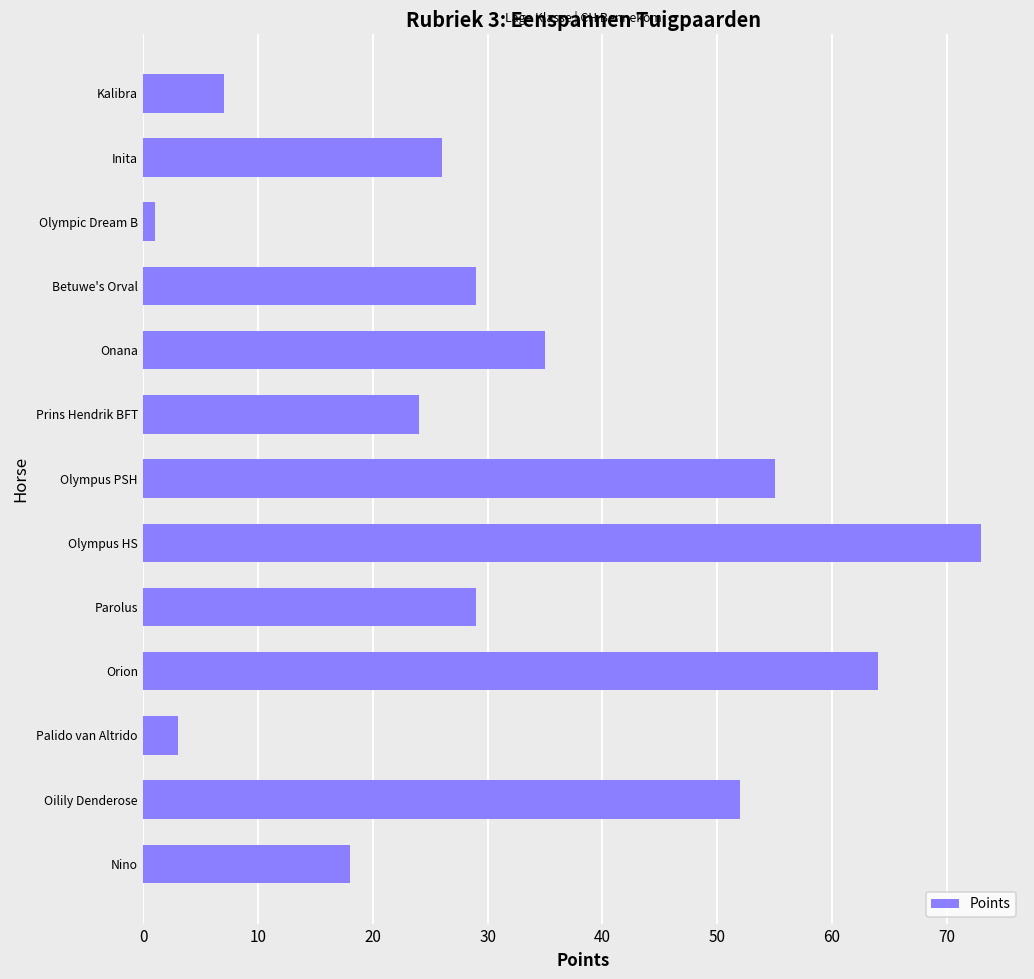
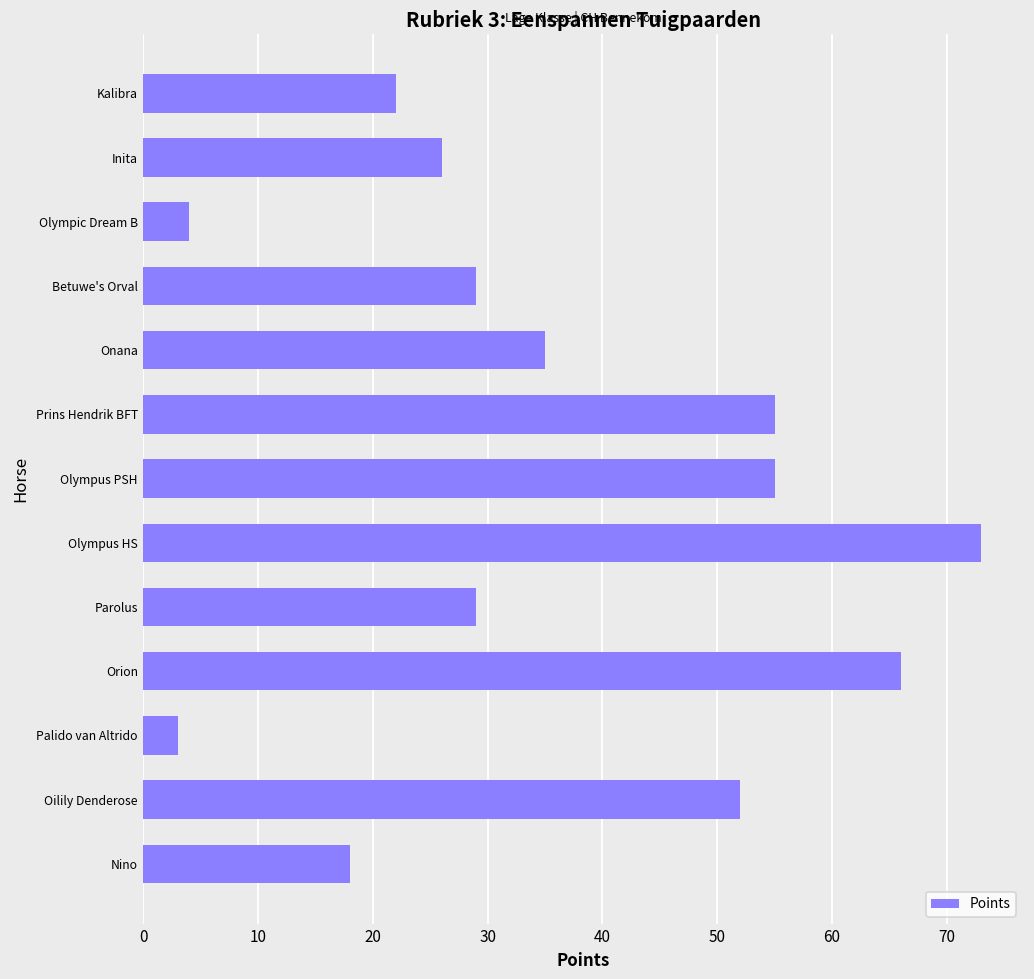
  {
-   "Kalibra": 7,
+   "Kalibra": 22,
    "Inita": 26,
-   "Olympic Dream B": 1,
+   "Olympic Dream B": 4,
    "Betuwe's Orval": 29,
    "Onana": 35,
-   "Prins Hendrik BFT": 24,
+   "Prins Hendrik BFT": 55,
    "Olympus PSH": 55,
    "Olympus HS": 73,
    "Parolus": 29,
-   "Orion": 64,
+   "Orion": 66,
    "Palido van Altrido": 3,
    "Oilily Denderose": 52,
    "Nino": 18
  }
